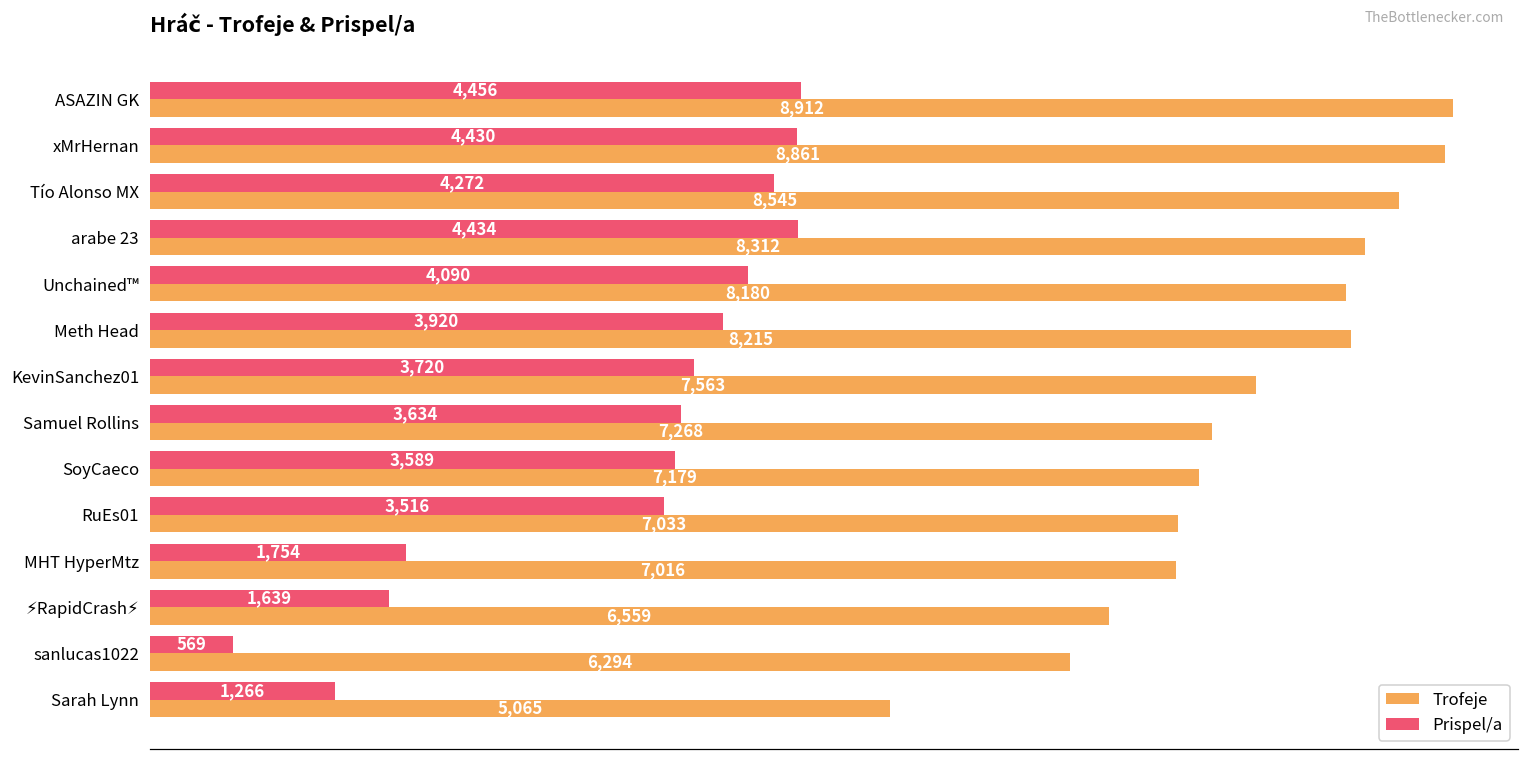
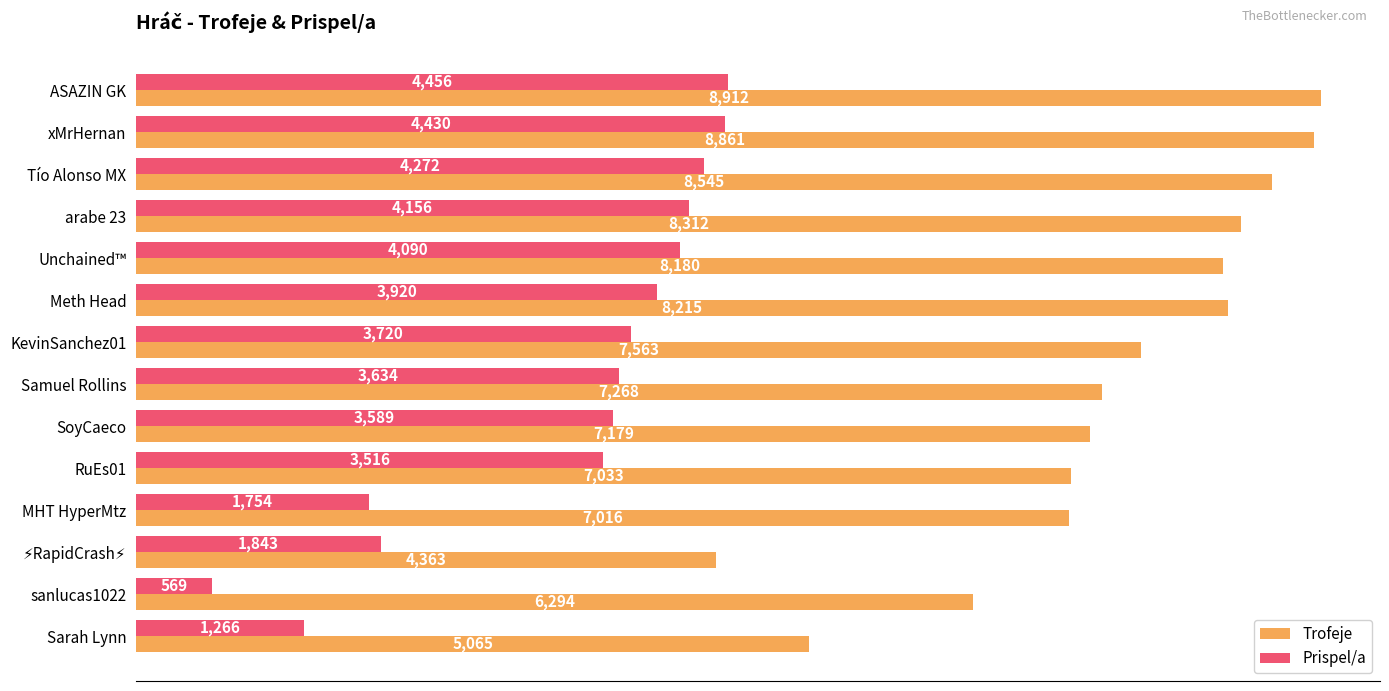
  {
    "Trofeje": {
      "ASAZIN GK": "8,912",
      "xMrHernan": "8,861",
      "Tío Alonso MX": "8,545",
      "arabe 23": "8,312",
      "Unchained™": "8,180",
      "Meth Head": "8,215",
      "KevinSanchez01": "7,563",
      "Samuel Rollins": "7,268",
      "SoyCaeco": "7,179",
      "RuEs01": "7,033",
      "MHT HyperMtz": "7,016",
-     "⚡RapidCrash⚡": "6,559",
+     "⚡RapidCrash⚡": "4,363",
      "sanlucas1022": "6,294",
      "Sarah Lynn": "5,065"
    },
    "Prispel/a": {
      "ASAZIN GK": "4,456",
      "xMrHernan": "4,430",
      "Tío Alonso MX": "4,272",
-     "arabe 23": "4,434",
+     "arabe 23": "4,156",
      "Unchained™": "4,090",
      "Meth Head": "3,920",
      "KevinSanchez01": "3,720",
      "Samuel Rollins": "3,634",
      "SoyCaeco": "3,589",
      "RuEs01": "3,516",
      "MHT HyperMtz": "1,754",
-     "⚡RapidCrash⚡": "1,639",
+     "⚡RapidCrash⚡": "1,843",
      "sanlucas1022": "569",
      "Sarah Lynn": "1,266"
    }
  }
